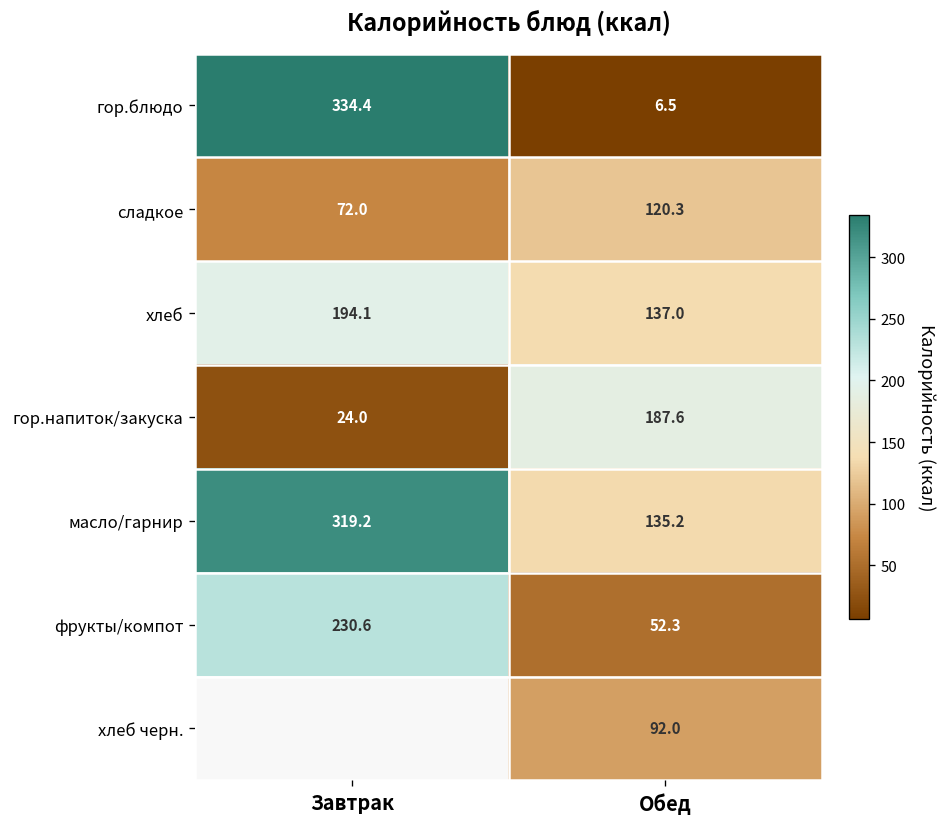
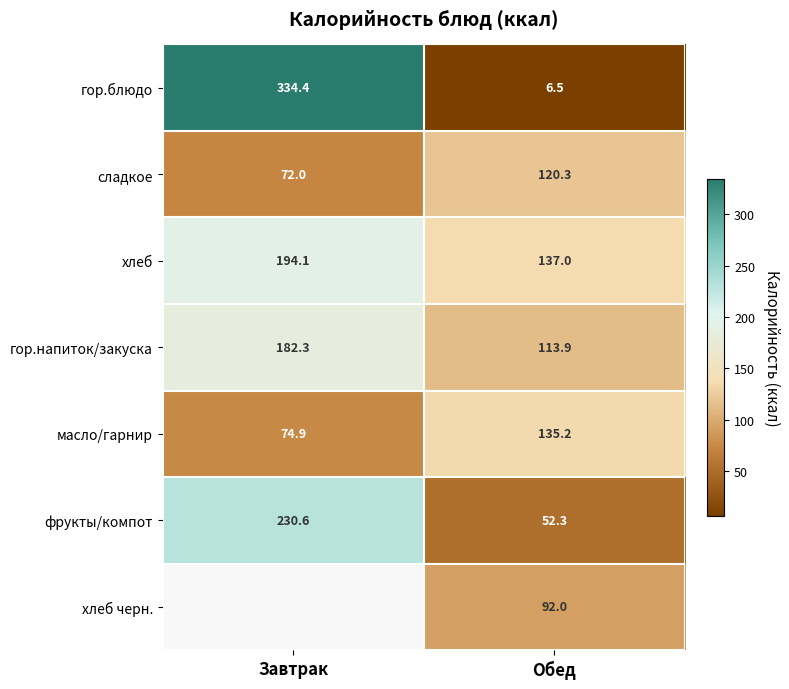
  {
    "гор.блюдо": {
      "Завтрак": 334.4,
      "Обед": 6.5
    },
    "сладкое": {
      "Завтрак": 72.0,
      "Обед": 120.3
    },
    "хлеб": {
      "Завтрак": 194.1,
      "Обед": 137.0
    },
    "гор.напиток/закуска": {
-     "Завтрак": 24.0,
-     "Обед": 187.6
+     "Завтрак": 182.3,
+     "Обед": 113.9
    },
    "масло/гарнир": {
-     "Завтрак": 319.2,
+     "Завтрак": 74.9,
      "Обед": 135.2
    },
    "фрукты/компот": {
      "Завтрак": 230.6,
      "Обед": 52.3
    },
    "хлеб черн.": {
      "Обед": 92.0
    }
  }
